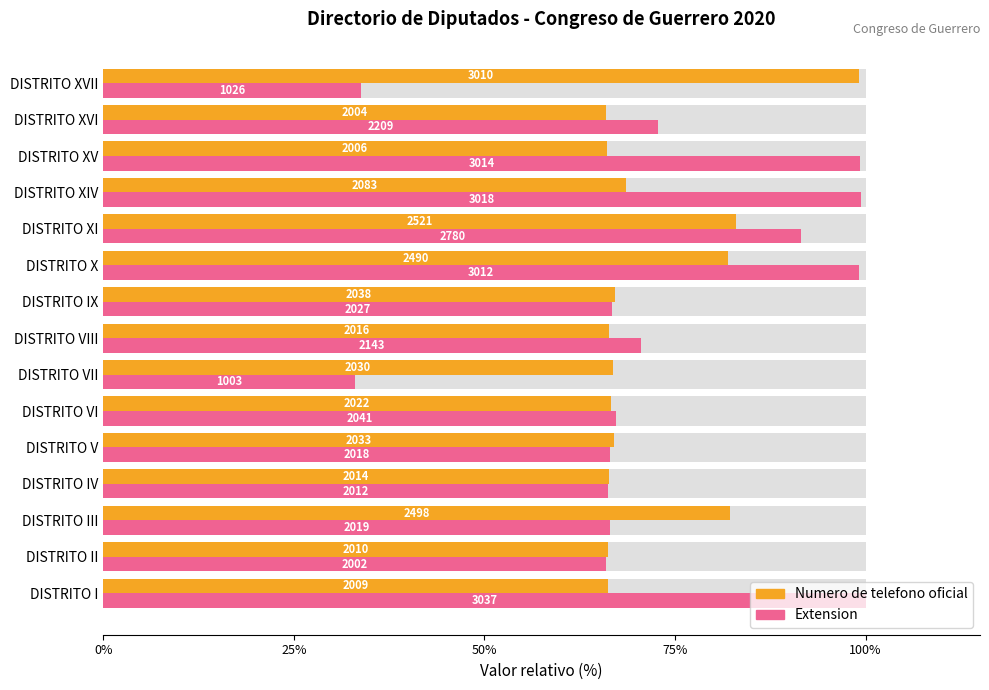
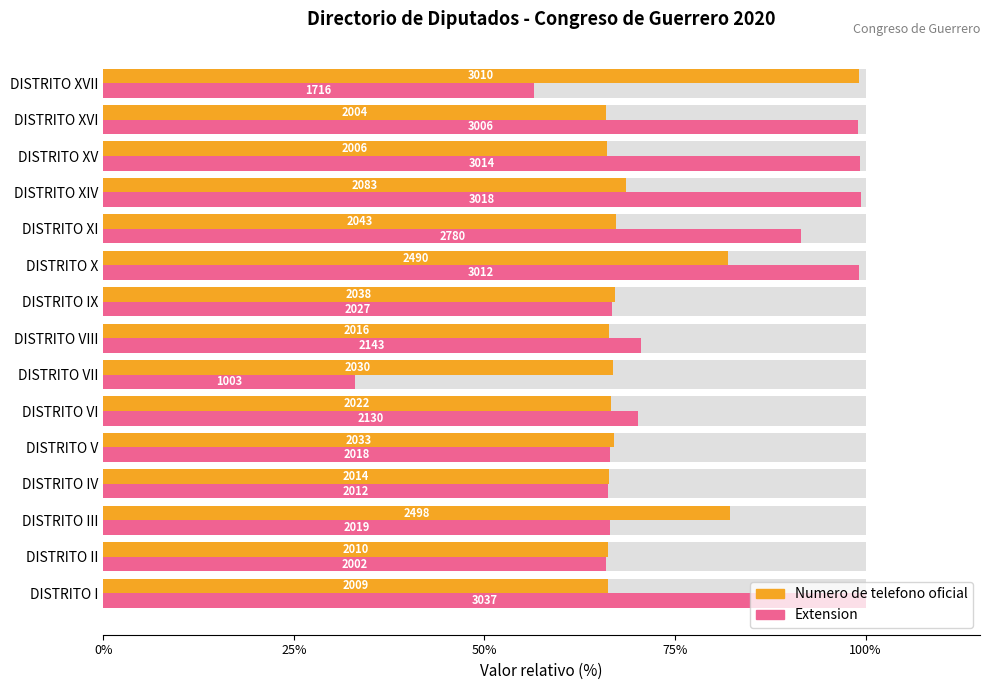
  {
    "Numero de telefono oficial": {
-     "DISTRITO XI": 2521
+     "DISTRITO XI": 2043
    },
    "Extension": {
-     "DISTRITO XVII": 1026,
-     "DISTRITO XVI": 2209,
-     "DISTRITO VI": 2041
+     "DISTRITO XVII": 1716,
+     "DISTRITO XVI": 3006,
+     "DISTRITO VI": 2130
    }
  }
